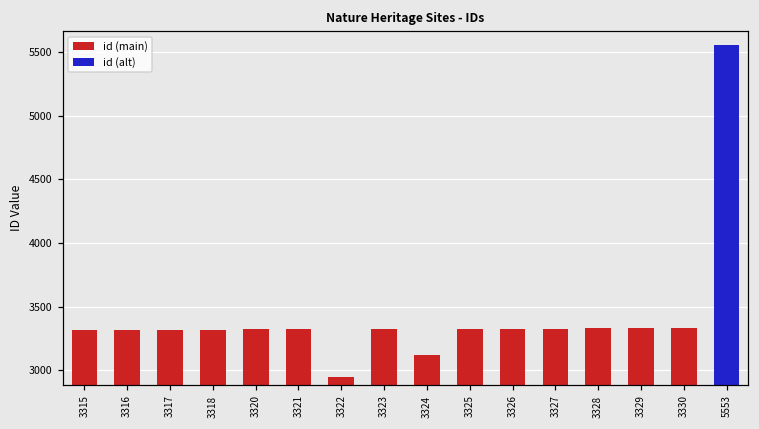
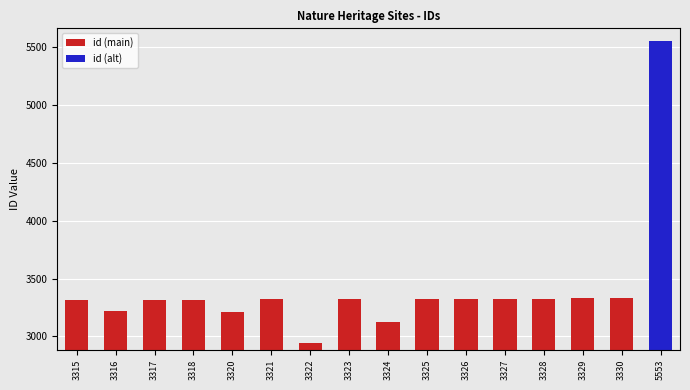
  {
    "3315": 3320,
-   "3316": 3320,
+   "3316": 3220,
    "3317": 3320,
    "3318": 3320,
-   "3320": 3320,
+   "3320": 3210,
    "3321": 3320,
    "3322": 2940,
    "3323": 3320,
    "3324": 3120,
    "3325": 3330,
    "3326": 3330,
    "3327": 3330,
    "3328": 3330,
    "3329": 3330,
    "3330": 3330,
    "5553": 5550
  }
